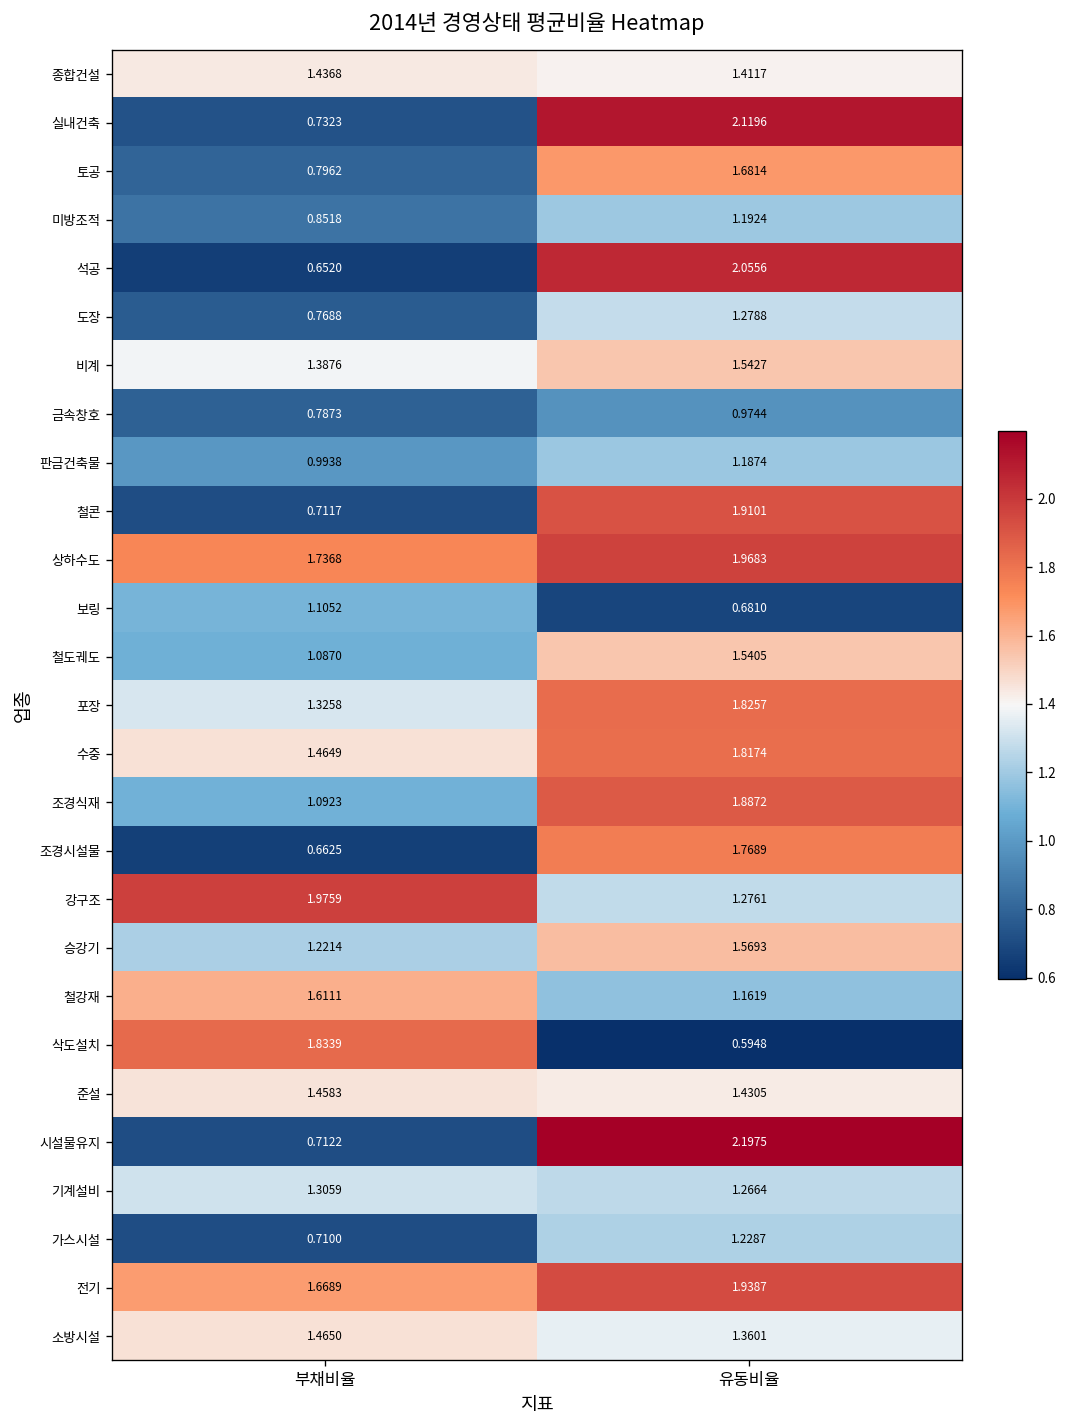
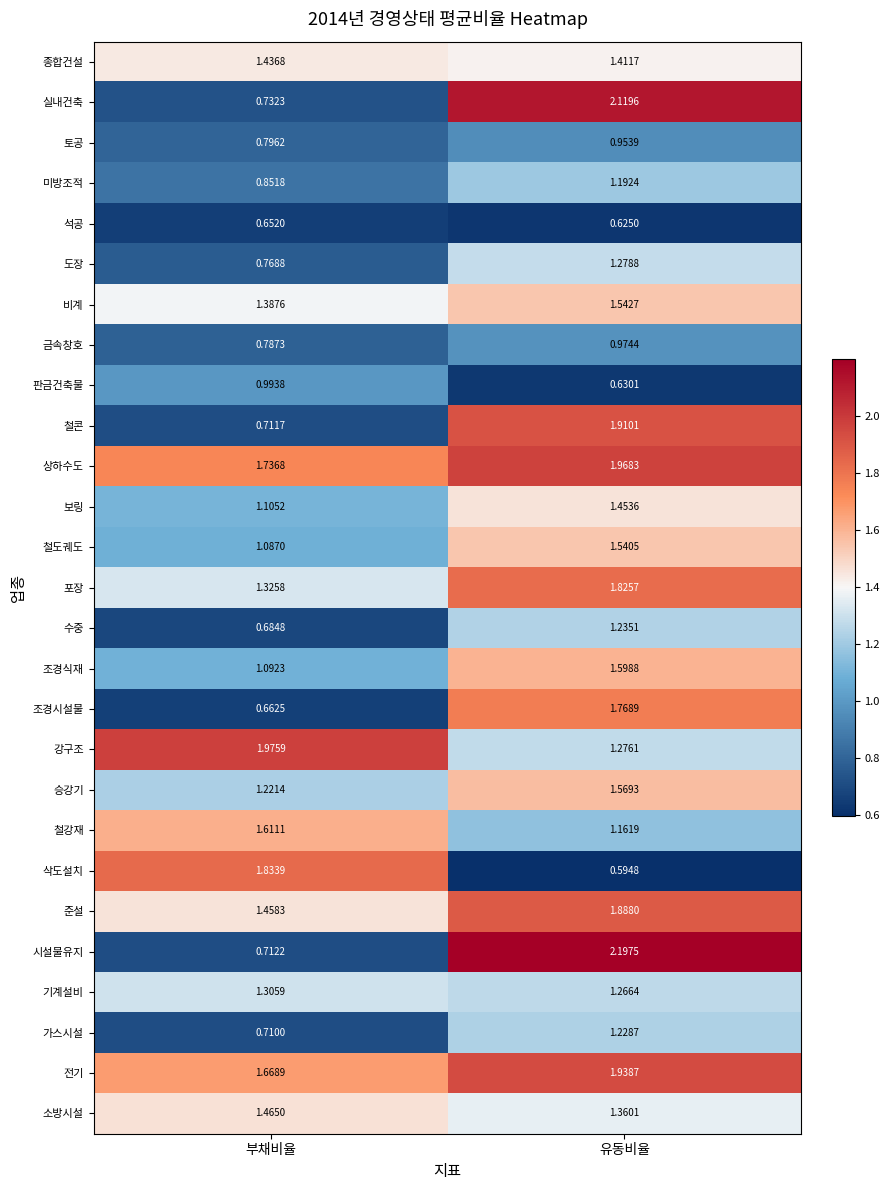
  {
    "종합건설": {
      "부채비율": 1.4368,
      "유동비율": 1.4117
    },
    "실내건축": {
      "부채비율": 0.7323,
      "유동비율": 2.1196
    },
    "토공": {
      "부채비율": 0.7962,
-     "유동비율": 1.6814
+     "유동비율": 0.9539
    },
    "미방조적": {
      "부채비율": 0.8518,
      "유동비율": 1.1924
    },
    "석공": {
      "부채비율": 0.6520,
-     "유동비율": 2.0556
+     "유동비율": 0.6250
    },
    "도장": {
      "부채비율": 0.7688,
      "유동비율": 1.2788
    },
    "비계": {
      "부채비율": 1.3876,
      "유동비율": 1.5427
    },
    "금속창호": {
      "부채비율": 0.7873,
      "유동비율": 0.9744
    },
    "판금건축물": {
      "부채비율": 0.9938,
-     "유동비율": 1.1874
+     "유동비율": 0.6301
    },
    "철콘": {
      "부채비율": 0.7117,
      "유동비율": 1.9101
    },
    "상하수도": {
      "부채비율": 1.7368,
      "유동비율": 1.9683
    },
    "보링": {
      "부채비율": 1.1052,
-     "유동비율": 0.6810
+     "유동비율": 1.4536
    },
    "철도궤도": {
      "부채비율": 1.0870,
      "유동비율": 1.5405
    },
    "포장": {
      "부채비율": 1.3258,
      "유동비율": 1.8257
    },
    "수중": {
-     "부채비율": 1.4649,
-     "유동비율": 1.8174
+     "부채비율": 0.6848,
+     "유동비율": 1.2351
    },
    "조경식재": {
      "부채비율": 1.0923,
-     "유동비율": 1.8872
+     "유동비율": 1.5988
    },
    "조경시설물": {
      "부채비율": 0.6625,
      "유동비율": 1.7689
    },
    "강구조": {
      "부채비율": 1.9759,
      "유동비율": 1.2761
    },
    "승강기": {
      "부채비율": 1.2214,
      "유동비율": 1.5693
    },
    "철강재": {
      "부채비율": 1.6111,
      "유동비율": 1.1619
    },
    "삭도설치": {
      "부채비율": 1.8339,
      "유동비율": 0.5948
    },
    "준설": {
      "부채비율": 1.4583,
-     "유동비율": 1.4305
+     "유동비율": 1.8880
    },
    "시설물유지": {
      "부채비율": 0.7122,
      "유동비율": 2.1975
    },
    "기계설비": {
      "부채비율": 1.3059,
      "유동비율": 1.2664
    },
    "가스시설": {
      "부채비율": 0.7100,
      "유동비율": 1.2287
    },
    "전기": {
      "부채비율": 1.6689,
      "유동비율": 1.9387
    },
    "소방시설": {
      "부채비율": 1.4650,
      "유동비율": 1.3601
    }
  }
